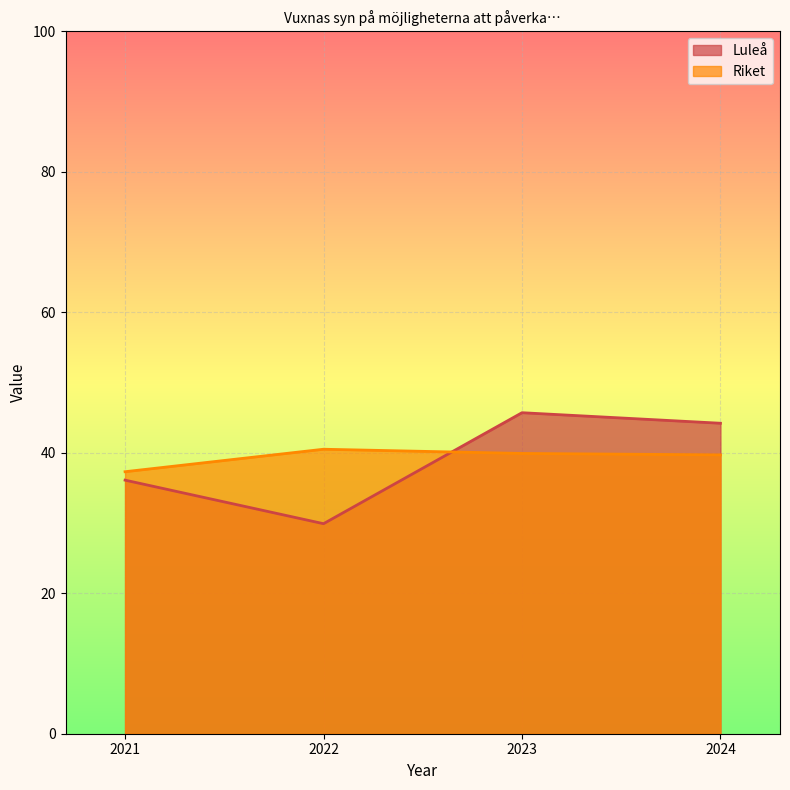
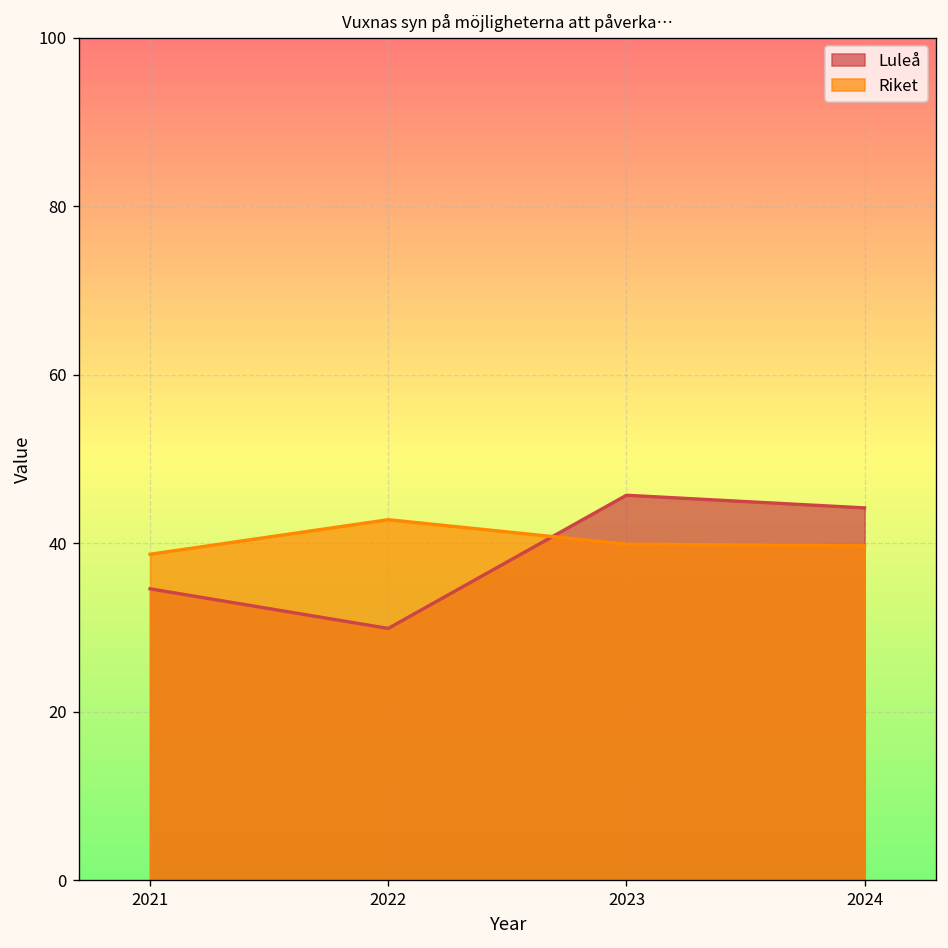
  {
    "Luleå": {
-     "2021": 36,
+     "2021": 35,
      "2022": 30,
      "2023": 46,
      "2024": 44
    },
    "Riket": {
-     "2021": 37,
-     "2022": 41,
+     "2021": 39,
+     "2022": 43,
      "2023": 40,
      "2024": 40
    }
  }
